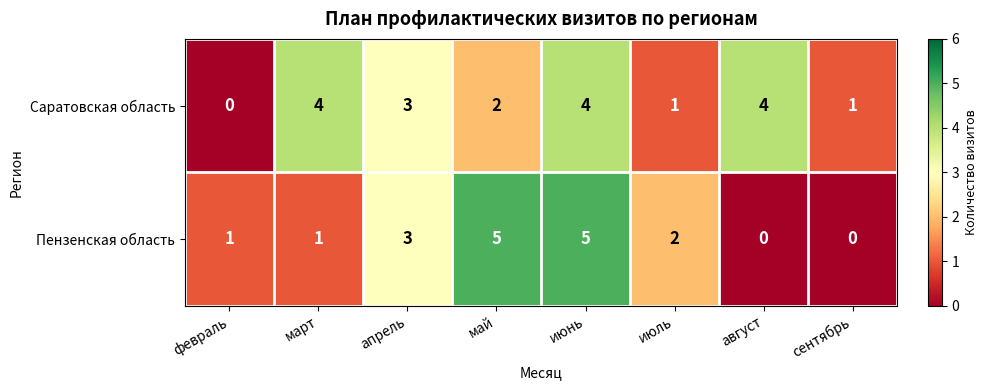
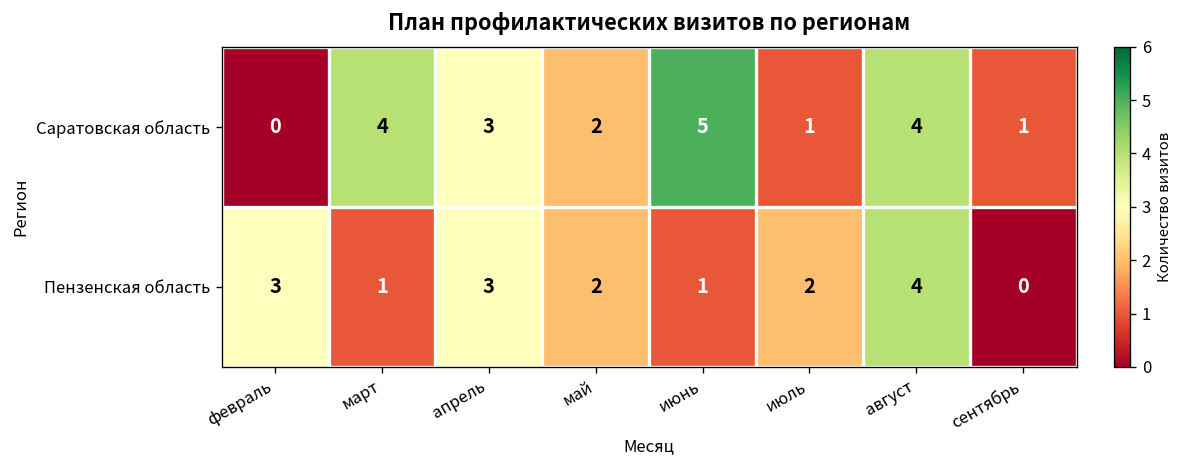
  {
    "Саратовская область": {
      "февраль": 0,
      "март": 4,
      "апрель": 3,
      "май": 2,
-     "июнь": 4,
+     "июнь": 5,
      "июль": 1,
      "август": 4,
      "сентябрь": 1
    },
    "Пензенская область": {
-     "февраль": 1,
+     "февраль": 3,
      "март": 1,
      "апрель": 3,
-     "май": 5,
-     "июнь": 5,
+     "май": 2,
+     "июнь": 1,
      "июль": 2,
-     "август": 0,
+     "август": 4,
      "сентябрь": 0
    }
  }
